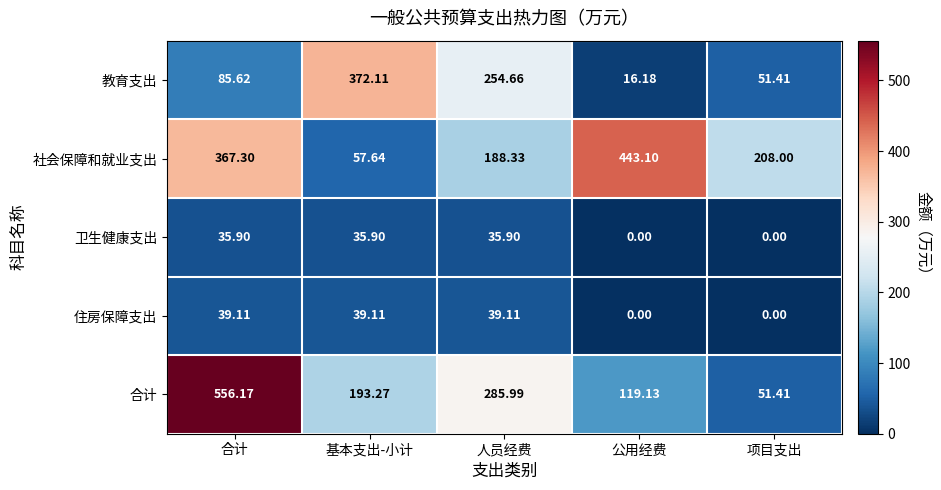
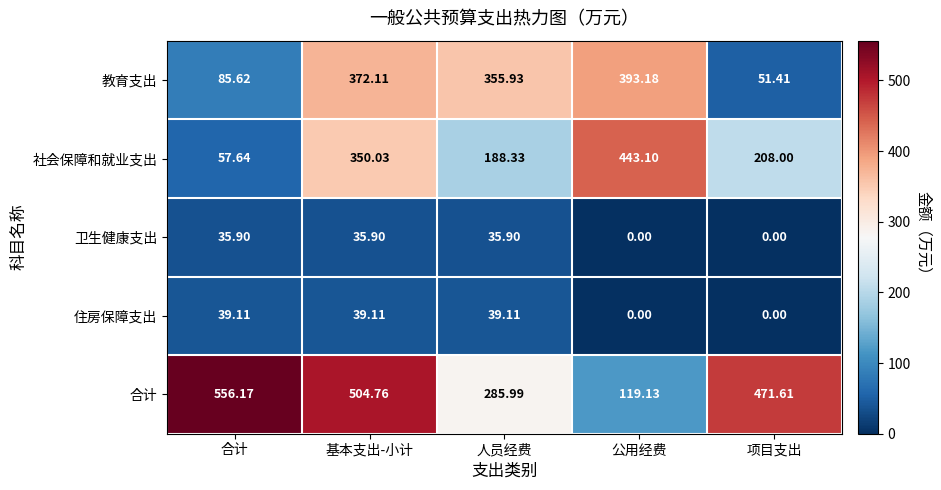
  {
    "教育支出": {
      "合计": 85.62,
      "基本支出-小计": 372.11,
-     "人员经费": 254.66,
-     "公用经费": 16.18,
+     "人员经费": 355.93,
+     "公用经费": 393.18,
      "项目支出": 51.41
    },
    "社会保障和就业支出": {
-     "合计": 367.30,
-     "基本支出-小计": 57.64,
+     "合计": 57.64,
+     "基本支出-小计": 350.03,
      "人员经费": 188.33,
      "公用经费": 443.10,
      "项目支出": 208.00
    },
    "卫生健康支出": {
      "合计": 35.90,
      "基本支出-小计": 35.90,
      "人员经费": 35.90,
      "公用经费": 0.00,
      "项目支出": 0.00
    },
    "住房保障支出": {
      "合计": 39.11,
      "基本支出-小计": 39.11,
      "人员经费": 39.11,
      "公用经费": 0.00,
      "项目支出": 0.00
    },
    "合计": {
      "合计": 556.17,
-     "基本支出-小计": 193.27,
+     "基本支出-小计": 504.76,
      "人员经费": 285.99,
      "公用经费": 119.13,
-     "项目支出": 51.41
+     "项目支出": 471.61
    }
  }
